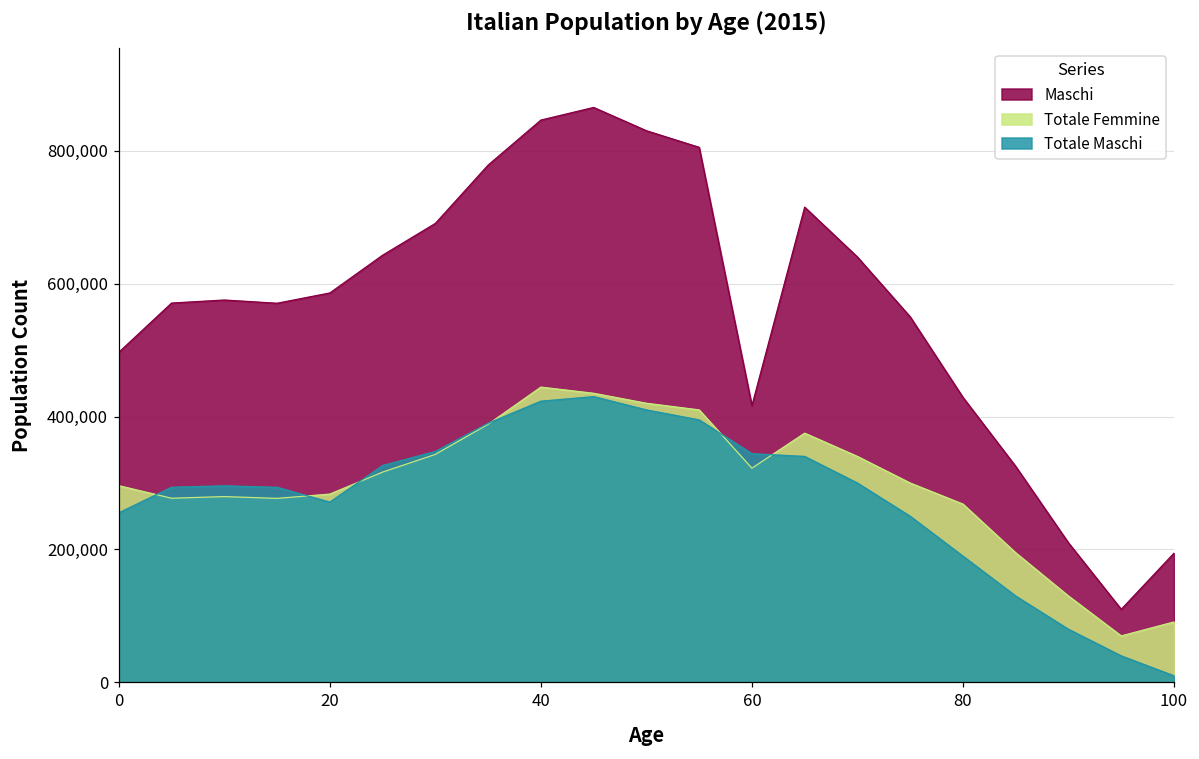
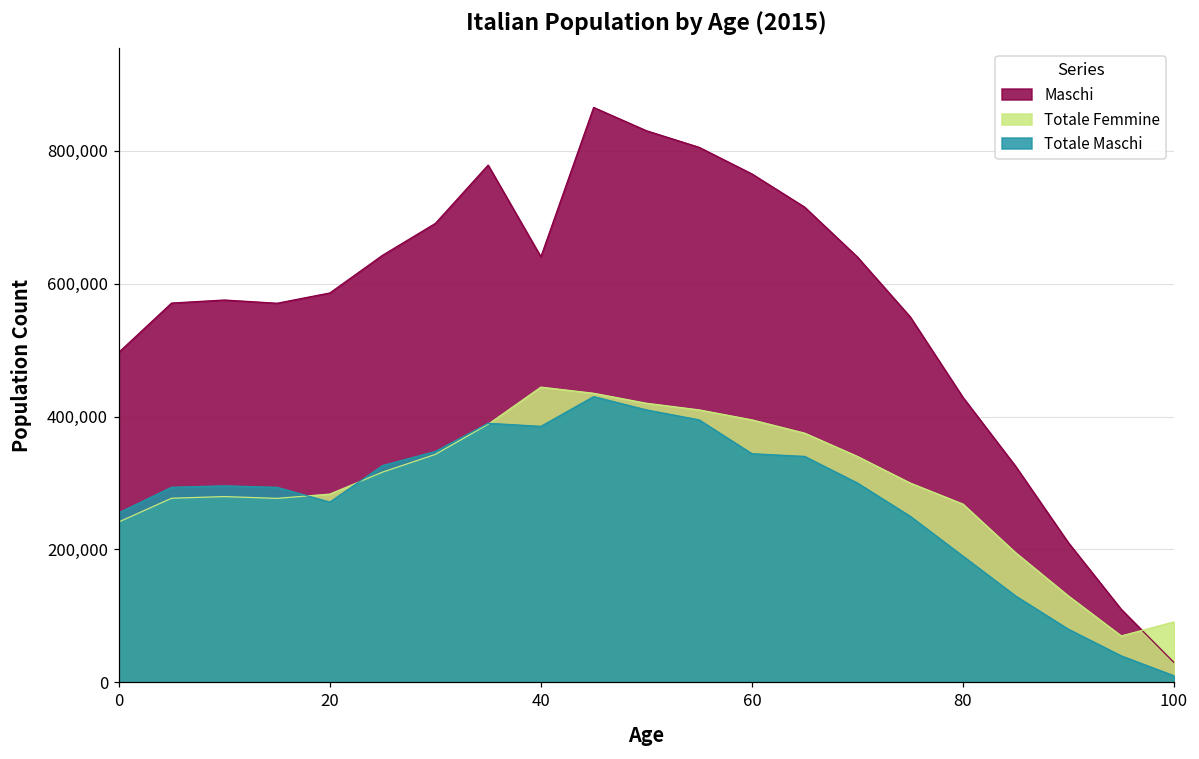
  {
    "Maschi": {
      "0": "500,000",
      "20": "590,000",
-     "40": "850,000",
-     "60": "420,000",
+     "40": "640,000",
+     "60": "770,000",
      "80": "430,000",
-     "100": "190,000"
+     "100": "30,000"
    },
    "Totale Femmine": {
-     "0": "300,000",
+     "0": "240,000",
      "20": "280,000",
      "40": "440,000",
-     "60": "320,000",
+     "60": "400,000",
      "80": "270,000",
      "100": "90,000"
    },
    "Totale Maschi": {
      "0": "260,000",
      "20": "270,000",
-     "40": "420,000",
+     "40": "390,000",
      "60": "340,000",
      "80": "190,000",
      "100": "10,000"
    }
  }
